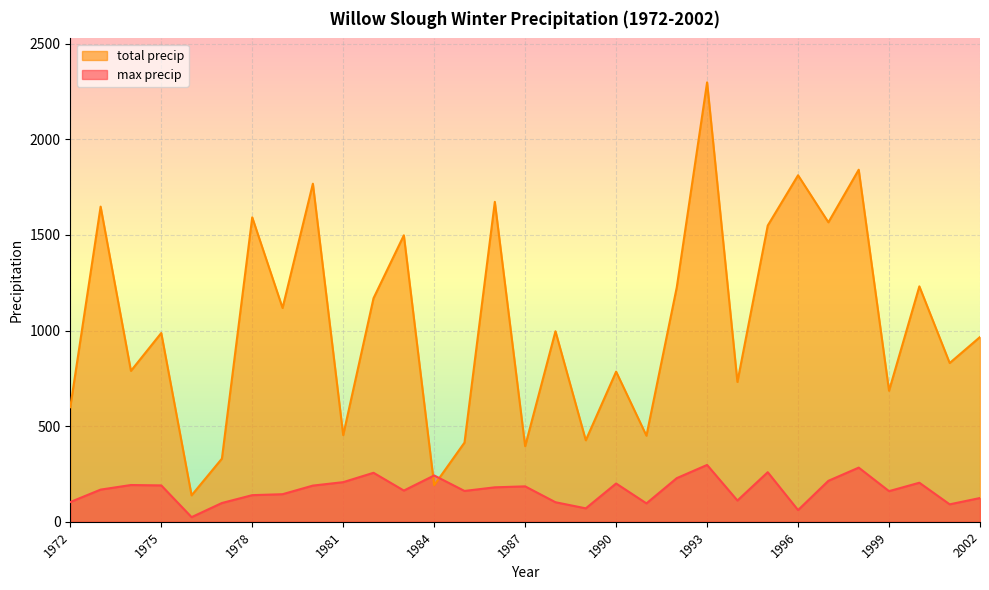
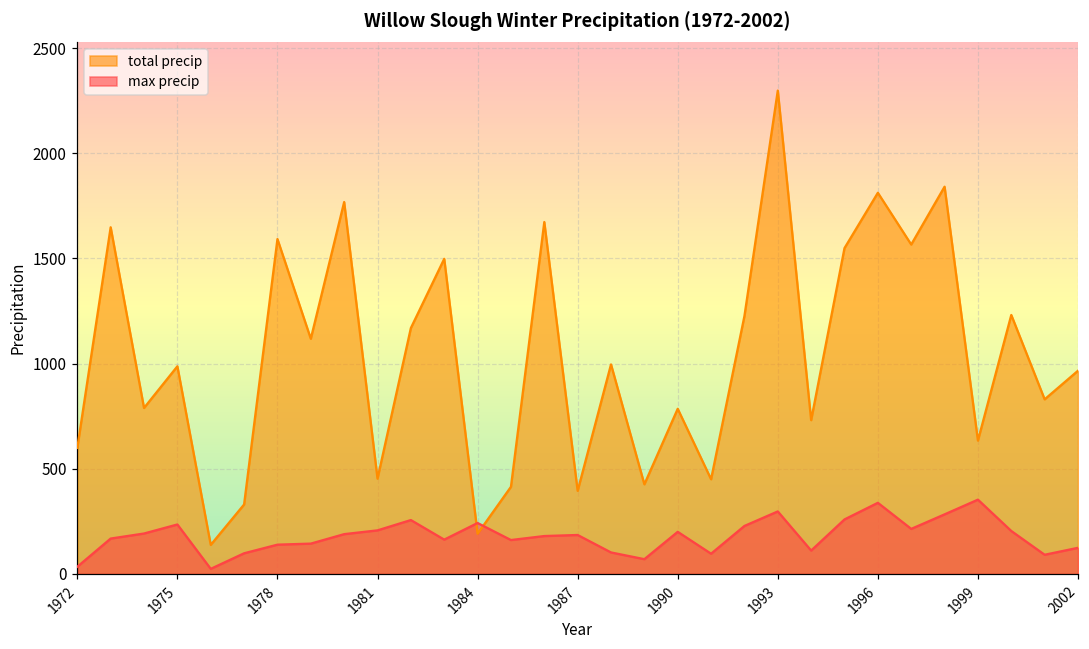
  {
    "total precip": {
      "1972": 600,
      "1975": 990,
      "1978": 1590,
      "1981": 450,
      "1984": 190,
      "1987": 400,
      "1990": 790,
      "1993": 2300,
      "1996": 1810,
-     "1999": 690,
+     "1999": 630,
      "2002": 970
    },
    "max precip": {
-     "1972": 100,
-     "1975": 190,
+     "1972": 30,
+     "1975": 240,
      "1978": 140,
      "1981": 210,
      "1984": 240,
      "1987": 190,
      "1990": 200,
      "1993": 300,
-     "1996": 60,
-     "1999": 160,
+     "1996": 340,
+     "1999": 350,
      "2002": 120
    }
  }
